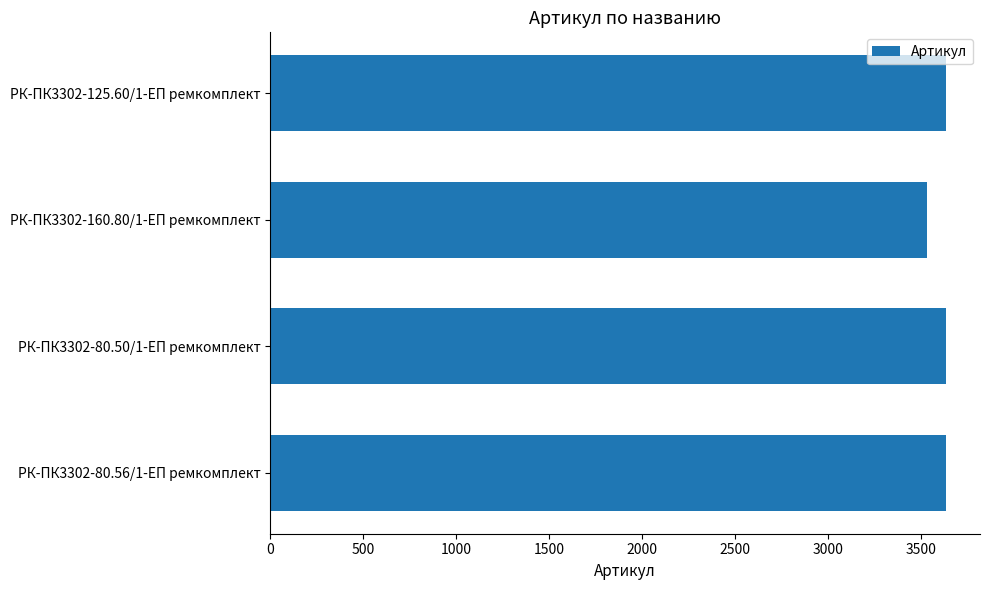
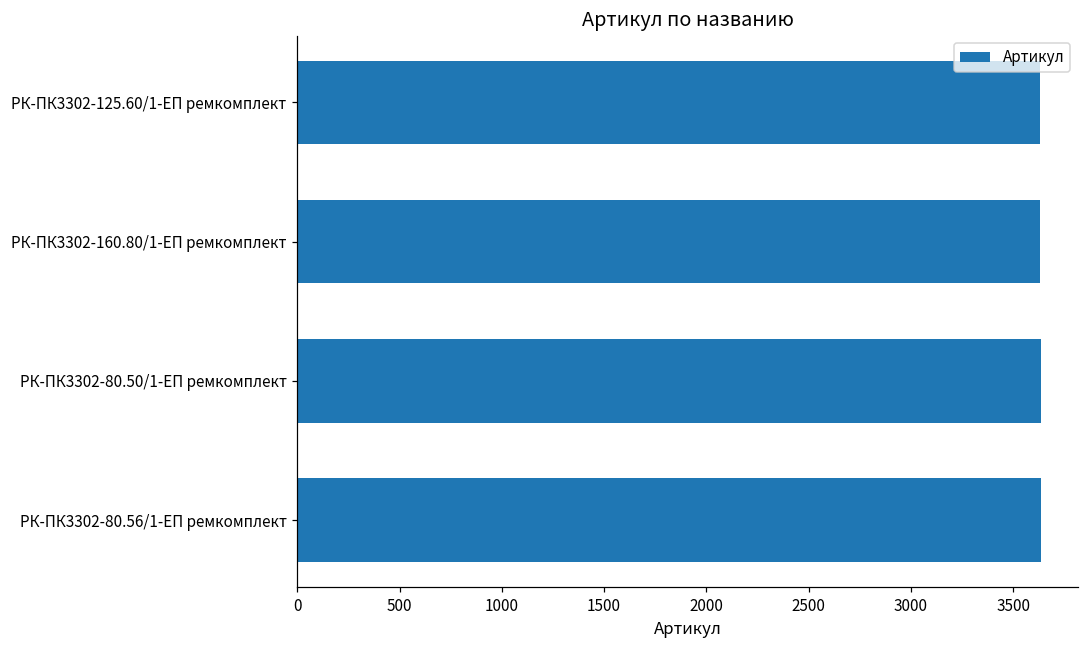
  {
    "РК-ПК3302-125.60/1-ЕП ремкомплект": 3630,
-   "РК-ПК3302-160.80/1-ЕП ремкомплект": 3530,
+   "РК-ПК3302-160.80/1-ЕП ремкомплект": 3630,
    "РК-ПК3302-80.50/1-ЕП ремкомплект": 3640,
    "РК-ПК3302-80.56/1-ЕП ремкомплект": 3630
  }
